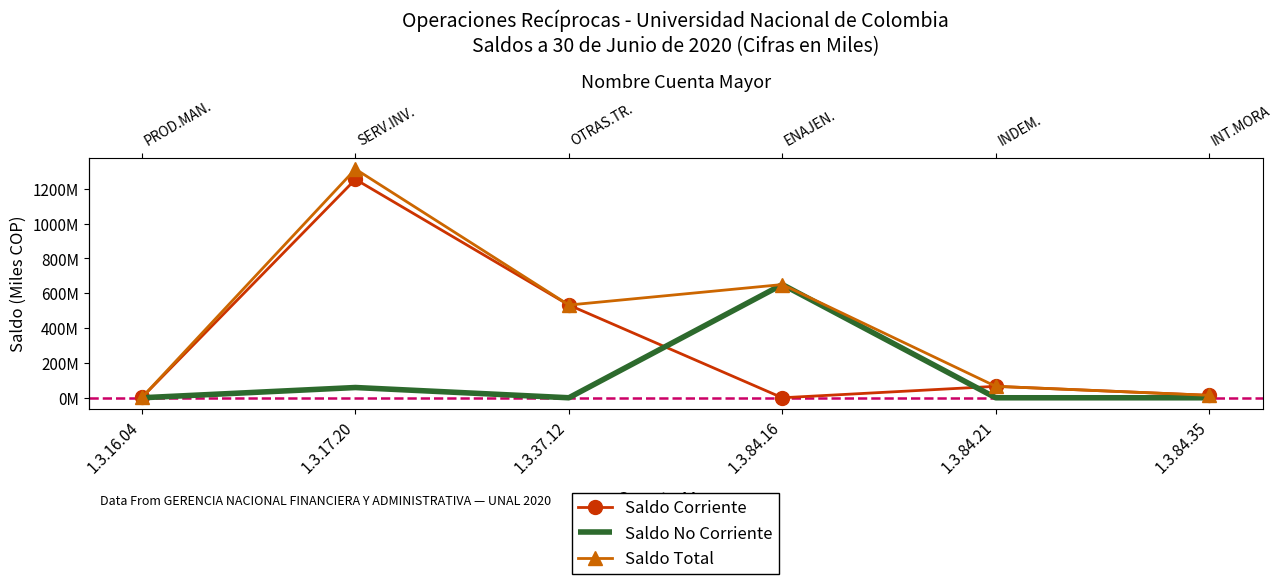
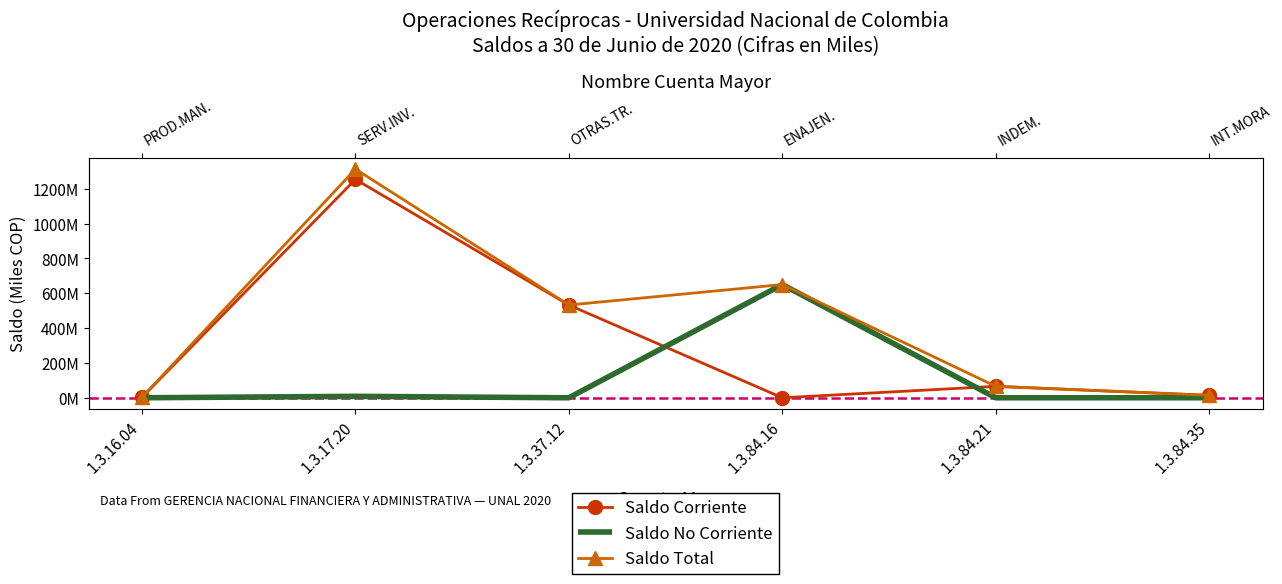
  {
    "Saldo No Corriente": {
-     "1.3.17.20": 60000000,
+     "1.3.17.20": 10000000,
      "1.3.37.12": 0,
      "1.3.84.21": 0
    }
  }
